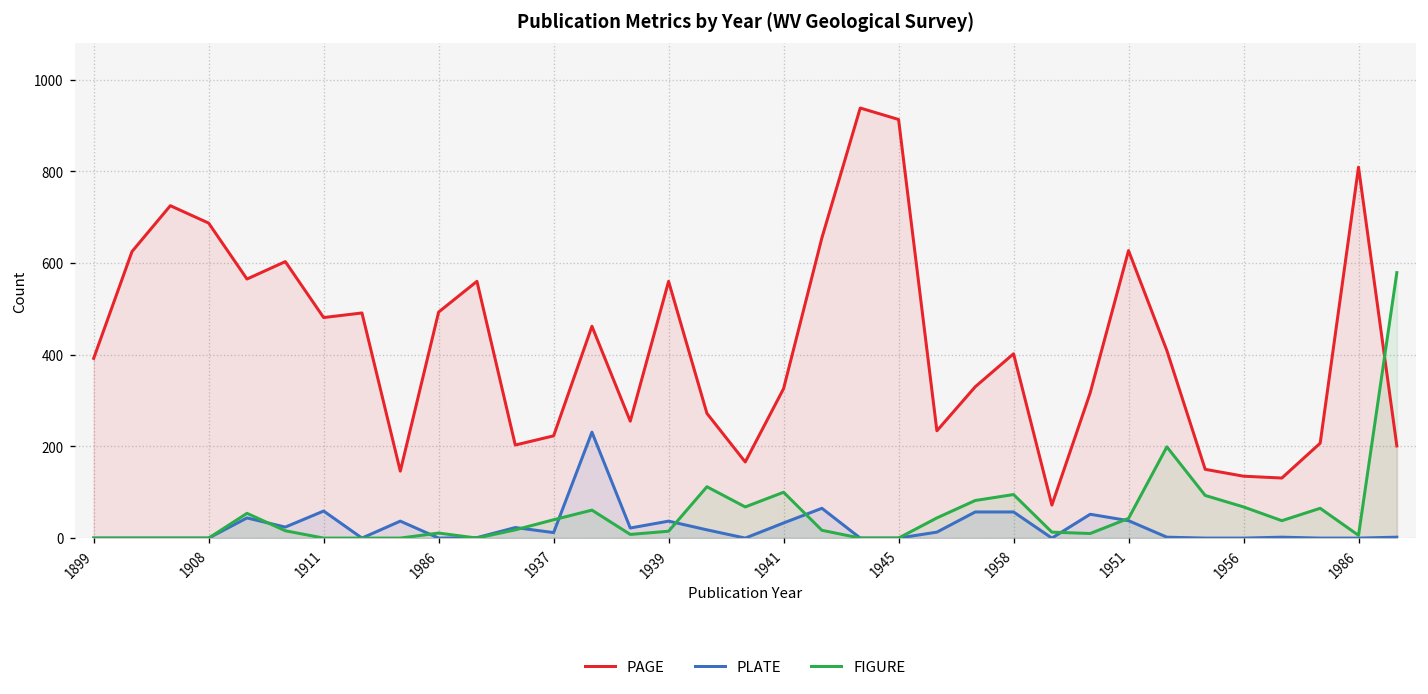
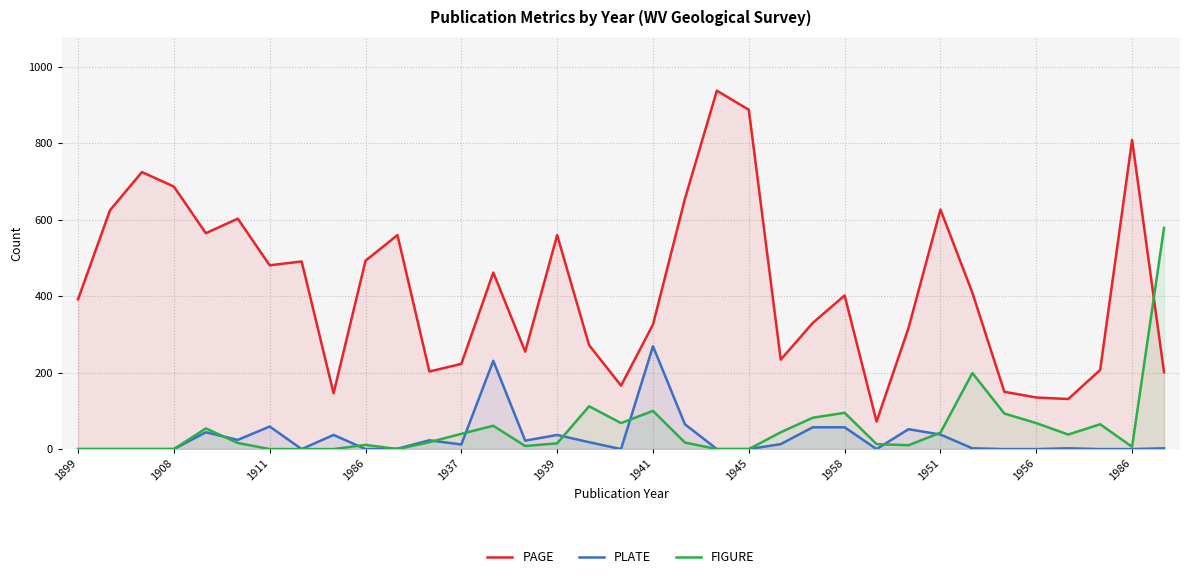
  {
    "PAGE": {
      "1899": 390,
      "1908": 690,
      "1911": 480,
      "1941": 330,
-     "1945": 910,
+     "1945": 890,
      "1958": 400,
      "1951": 630
    },
    "PLATE": {
      "1911": 60,
-     "1941": 30,
+     "1941": 270,
      "1958": 60
    },
    "FIGURE": {
      "1911": 0,
      "1941": 100,
      "1958": 100
    }
  }
